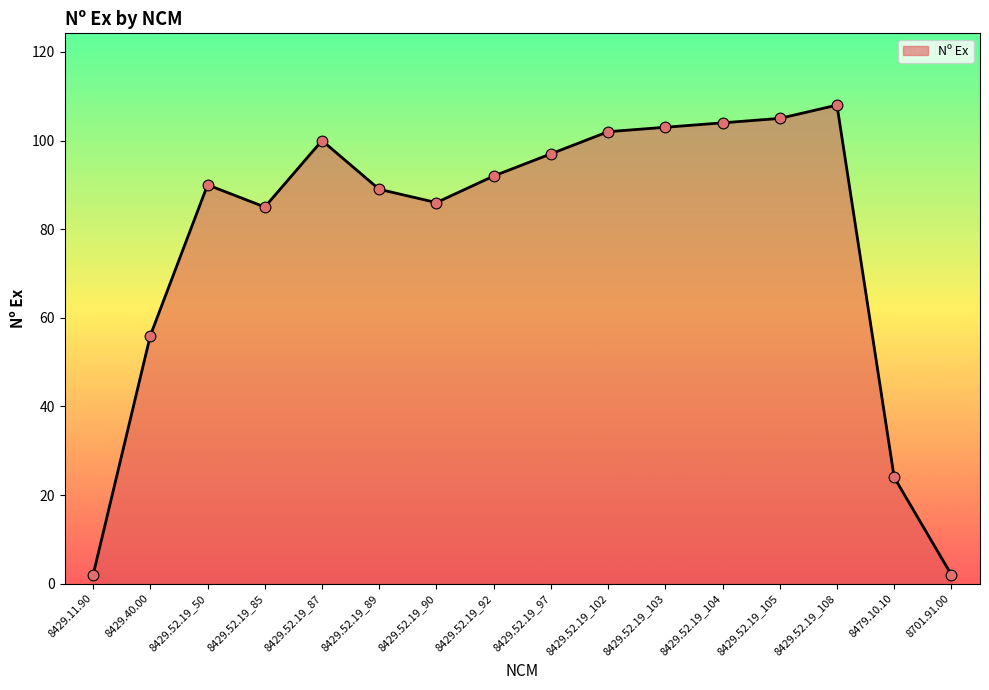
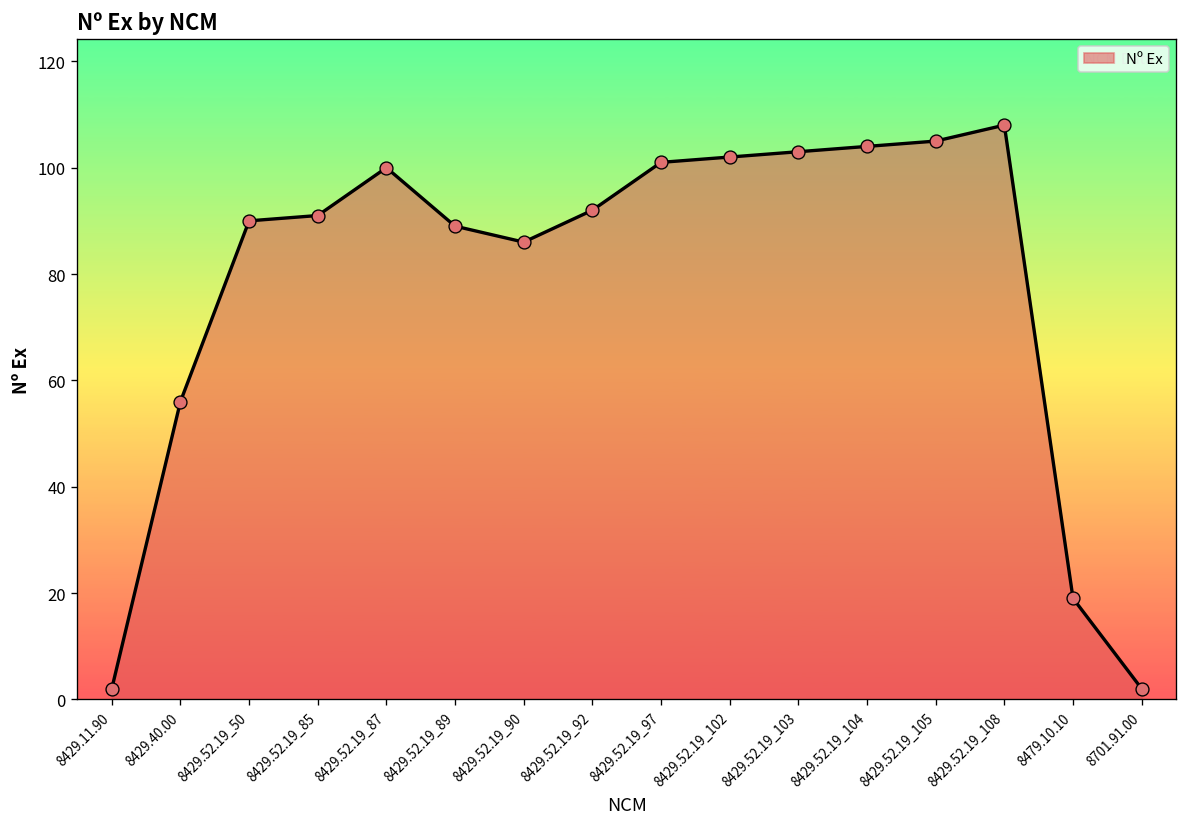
  {
    "8429.11.90": 2,
    "8429.40.00": 56,
    "8429.52.19_50": 90,
-   "8429.52.19_85": 85,
+   "8429.52.19_85": 91,
    "8429.52.19_87": 100,
    "8429.52.19_89": 89,
    "8429.52.19_90": 86,
    "8429.52.19_92": 92,
-   "8429.52.19_97": 97,
+   "8429.52.19_97": 101,
    "8429.52.19_102": 102,
    "8429.52.19_103": 103,
    "8429.52.19_104": 104,
    "8429.52.19_105": 105,
    "8429.52.19_108": 108,
-   "8479.10.10": 24,
+   "8479.10.10": 19,
    "8701.91.00": 2
  }
